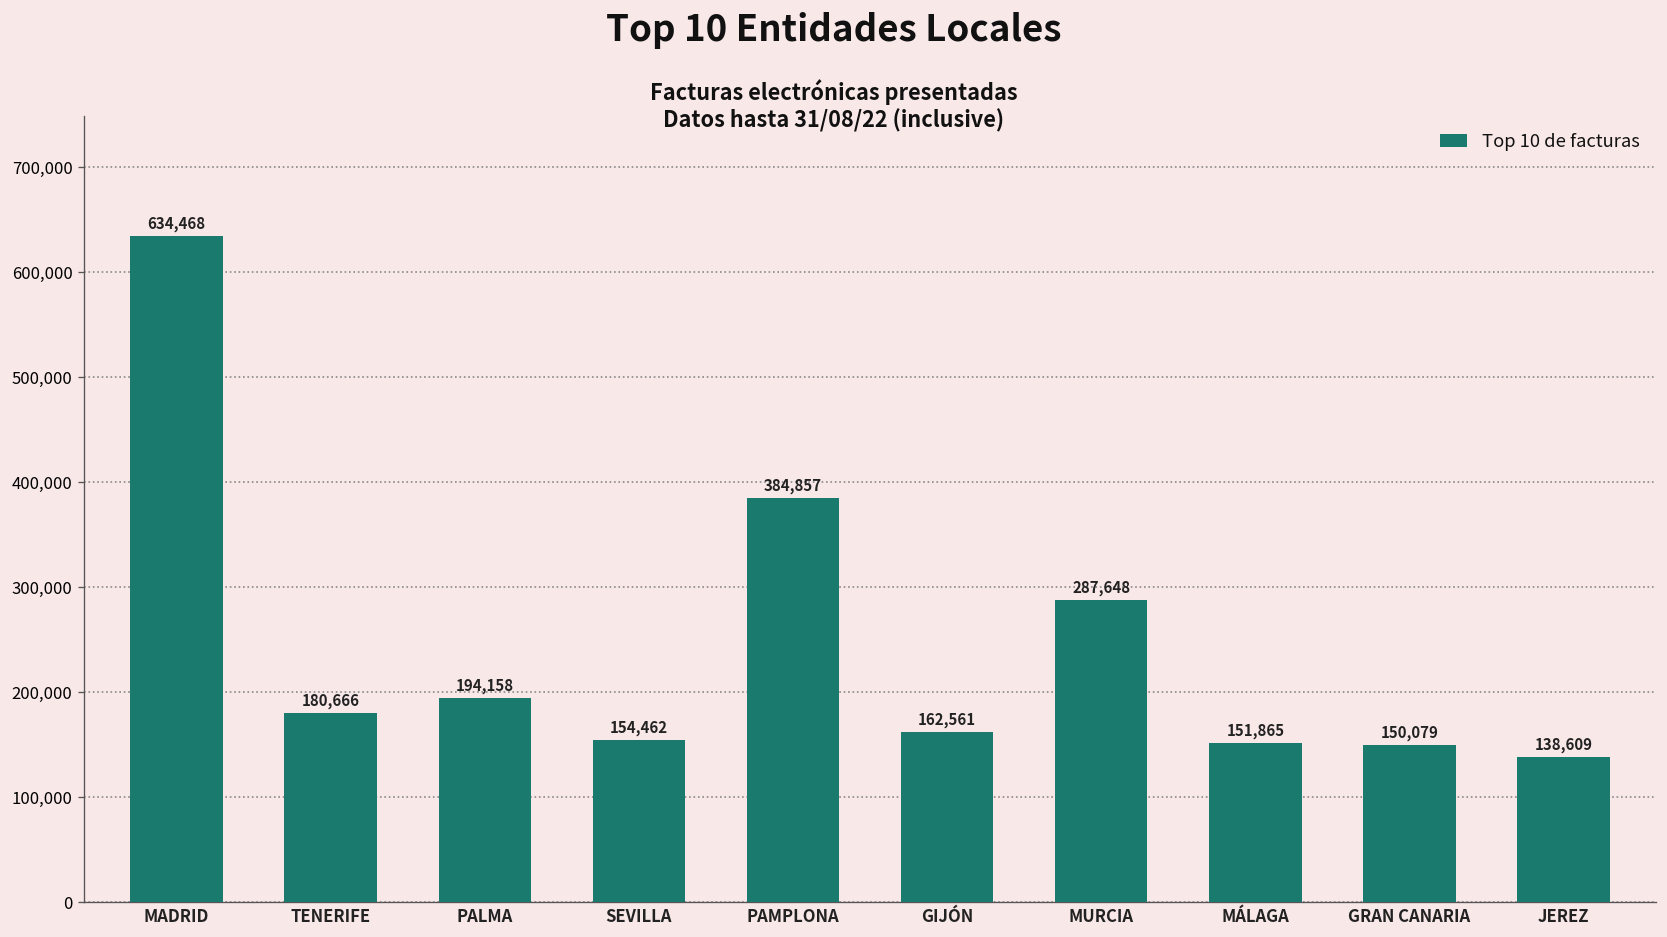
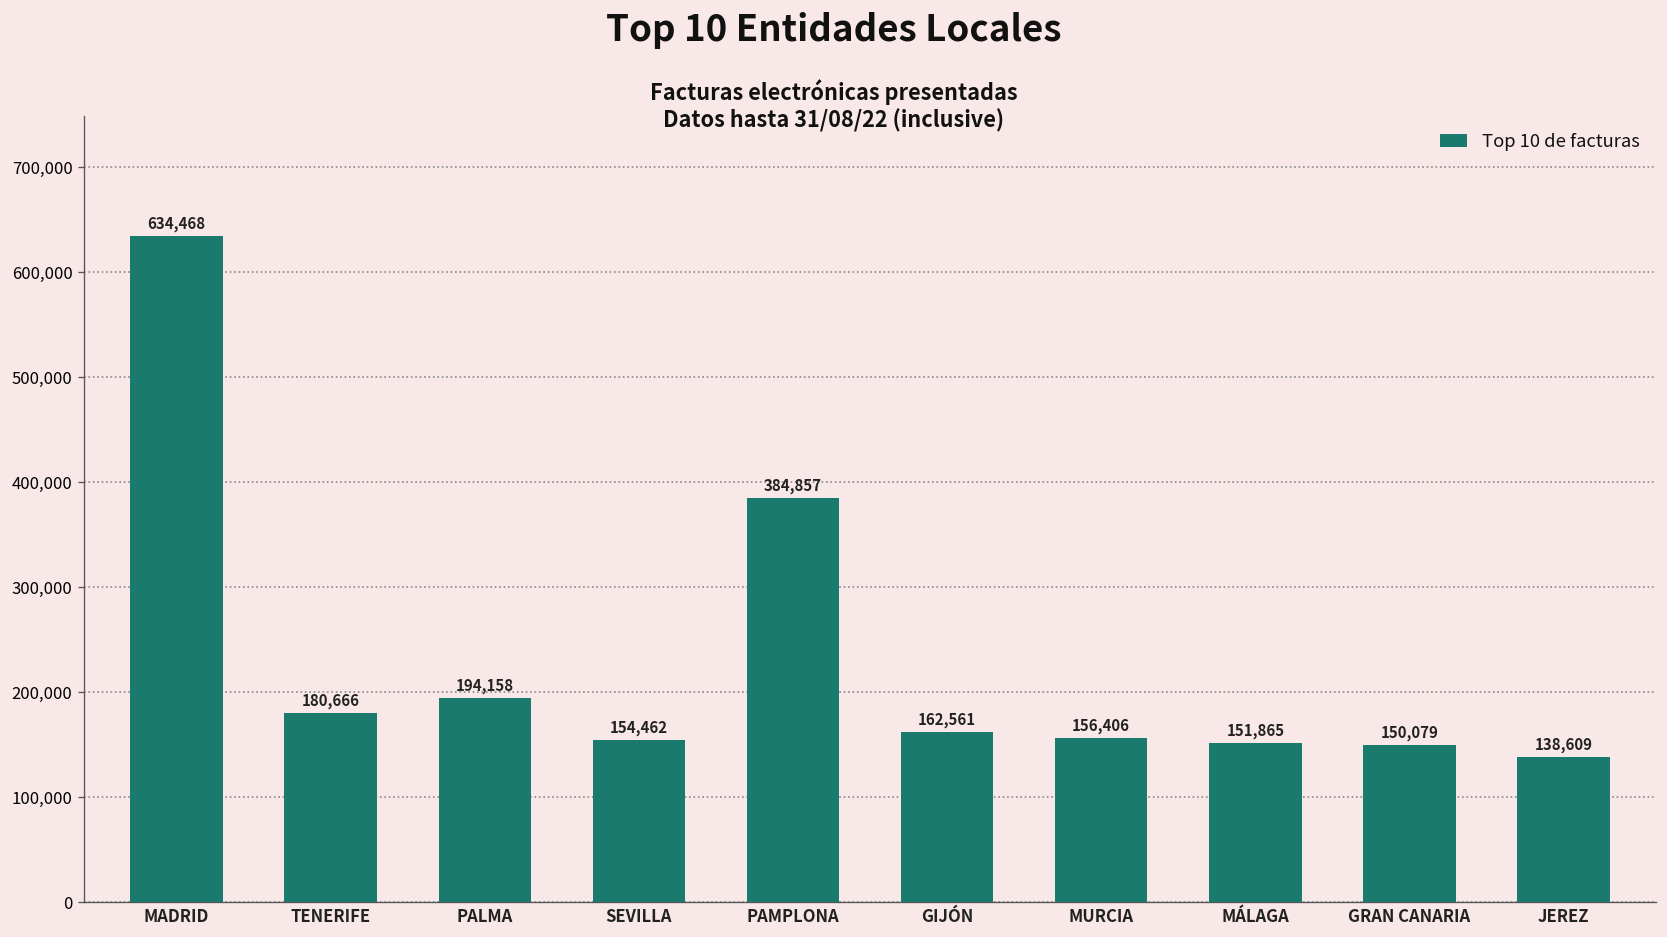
  {
    "MADRID": "634,468",
    "TENERIFE": "180,666",
    "PALMA": "194,158",
    "SEVILLA": "154,462",
    "PAMPLONA": "384,857",
    "GIJÓN": "162,561",
-   "MURCIA": "287,648",
+   "MURCIA": "156,406",
    "MÁLAGA": "151,865",
    "GRAN CANARIA": "150,079",
    "JEREZ": "138,609"
  }
